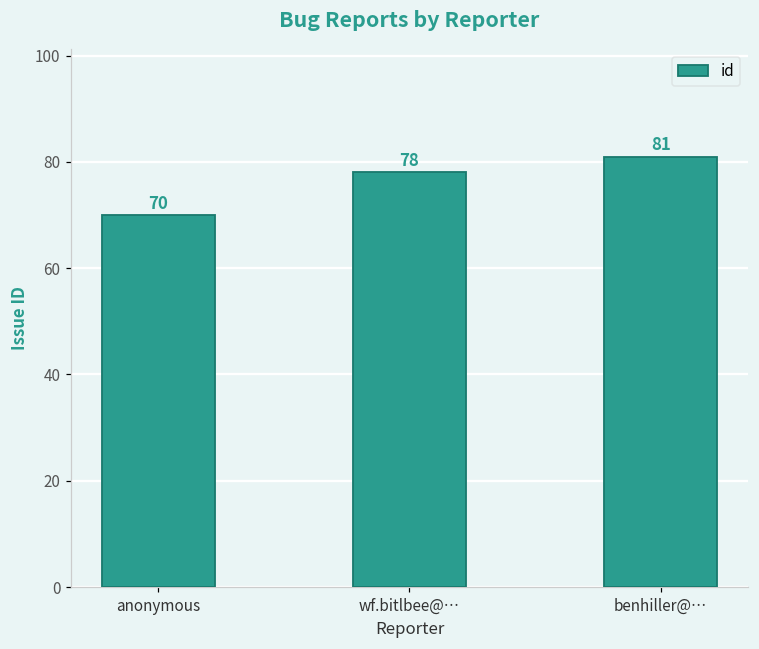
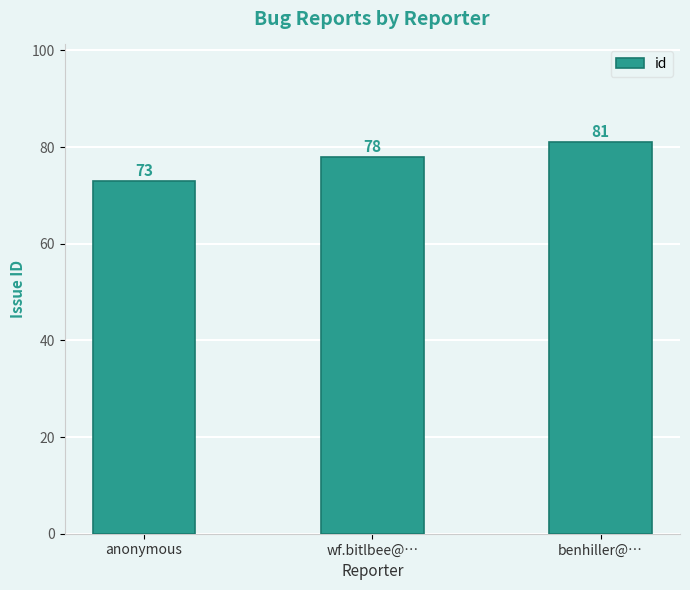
  {
-   "anonymous": 70,
+   "anonymous": 73,
    "wf.bitlbee@…": 78,
    "benhiller@…": 81
  }
